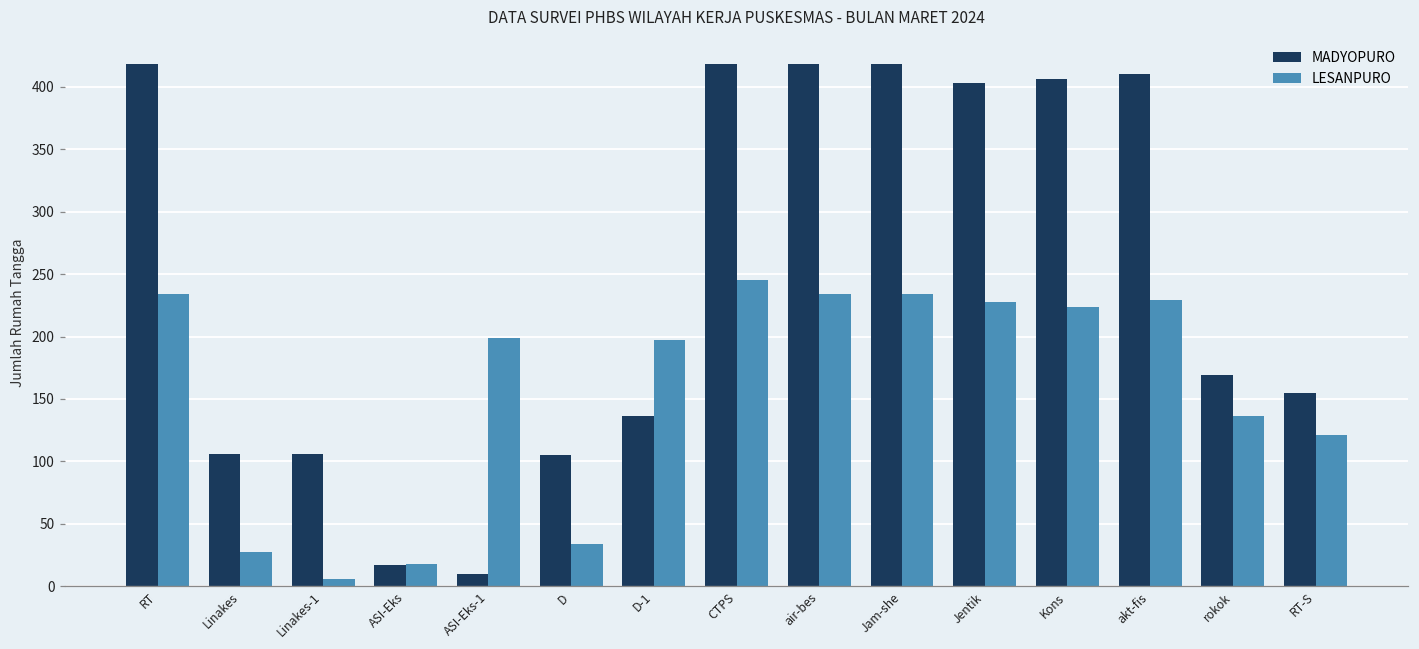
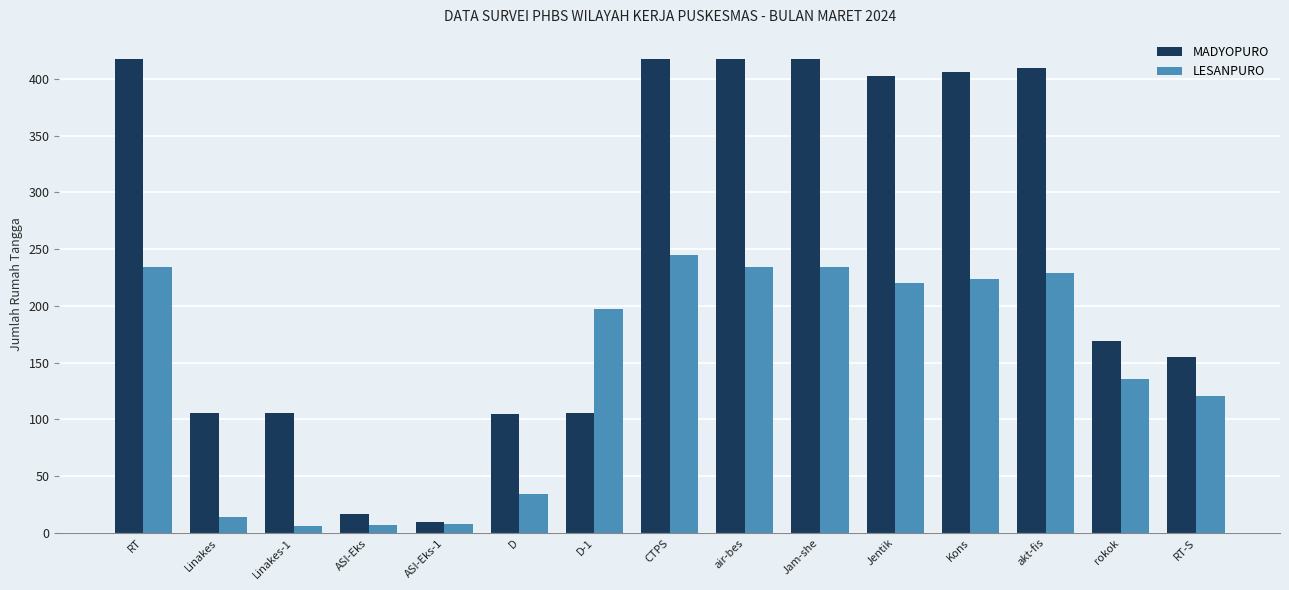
  {
    "MADYOPURO": {
      "RT": 418,
      "Linakes": 106,
      "Linakes-1": 106,
      "ASI-Eks": 17,
      "ASI-Eks-1": 10,
      "D": 105,
-     "D-1": 136,
+     "D-1": 106,
      "CTPS": 418,
      "air-bes": 418,
      "Jam-she": 418,
      "Jentik": 403,
      "Kons": 406,
      "akt-fis": 410,
      "rokok": 169,
      "RT-S": 155
    },
    "LESANPURO": {
      "RT": 234,
-     "Linakes": 27,
+     "Linakes": 14,
      "Linakes-1": 6,
-     "ASI-Eks": 18,
-     "ASI-Eks-1": 199,
+     "ASI-Eks": 7,
+     "ASI-Eks-1": 8,
      "D": 34,
      "D-1": 197,
      "CTPS": 245,
      "air-bes": 234,
      "Jam-she": 234,
-     "Jentik": 228,
+     "Jentik": 220,
      "Kons": 224,
      "akt-fis": 229,
      "rokok": 136,
      "RT-S": 121
    }
  }
